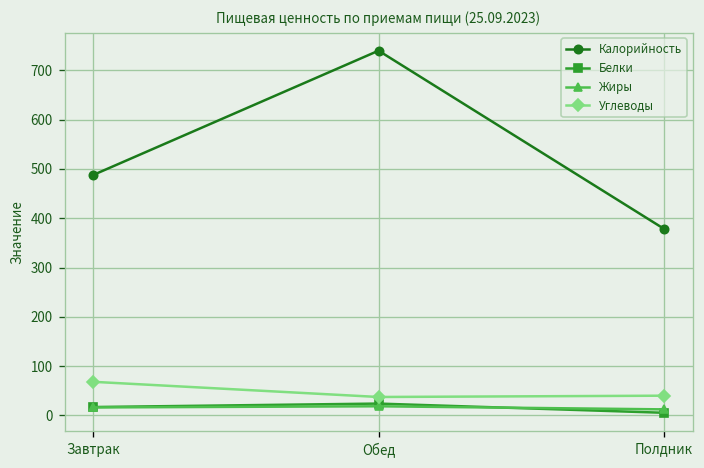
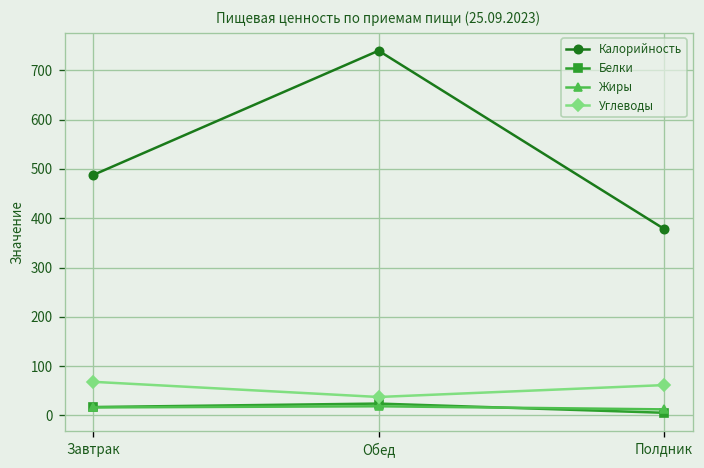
  {
    "Углеводы": {
      "Завтрак": 70,
      "Обед": 40,
-     "Полдник": 40
+     "Полдник": 60
    }
  }
